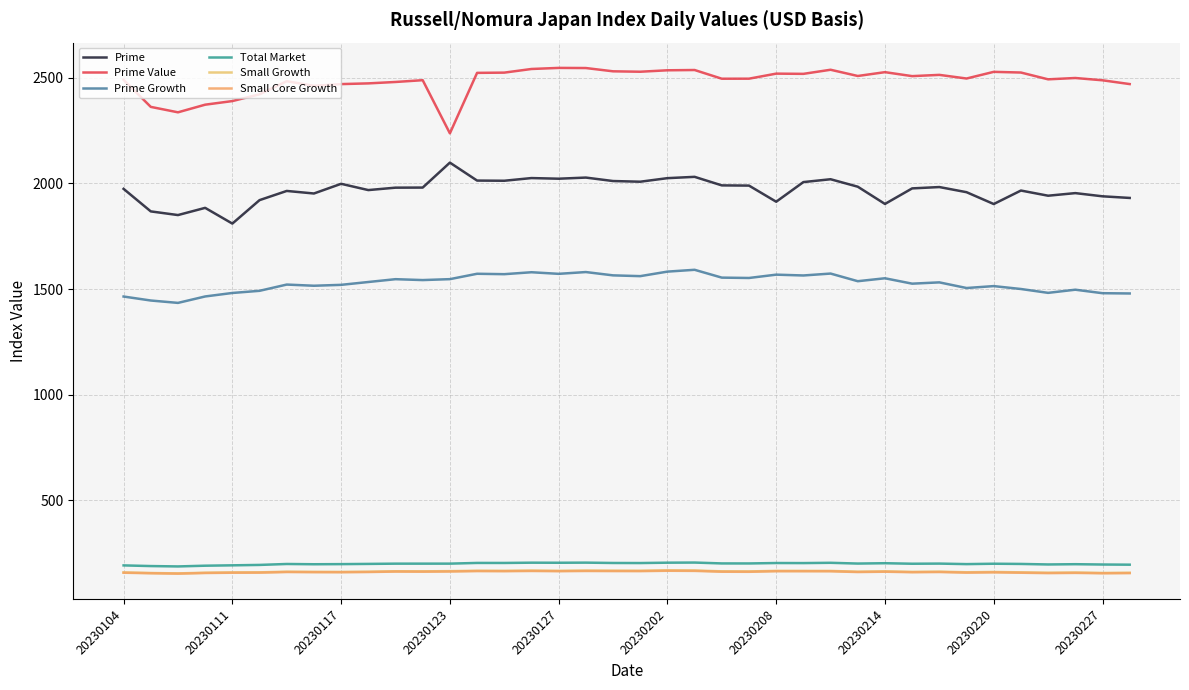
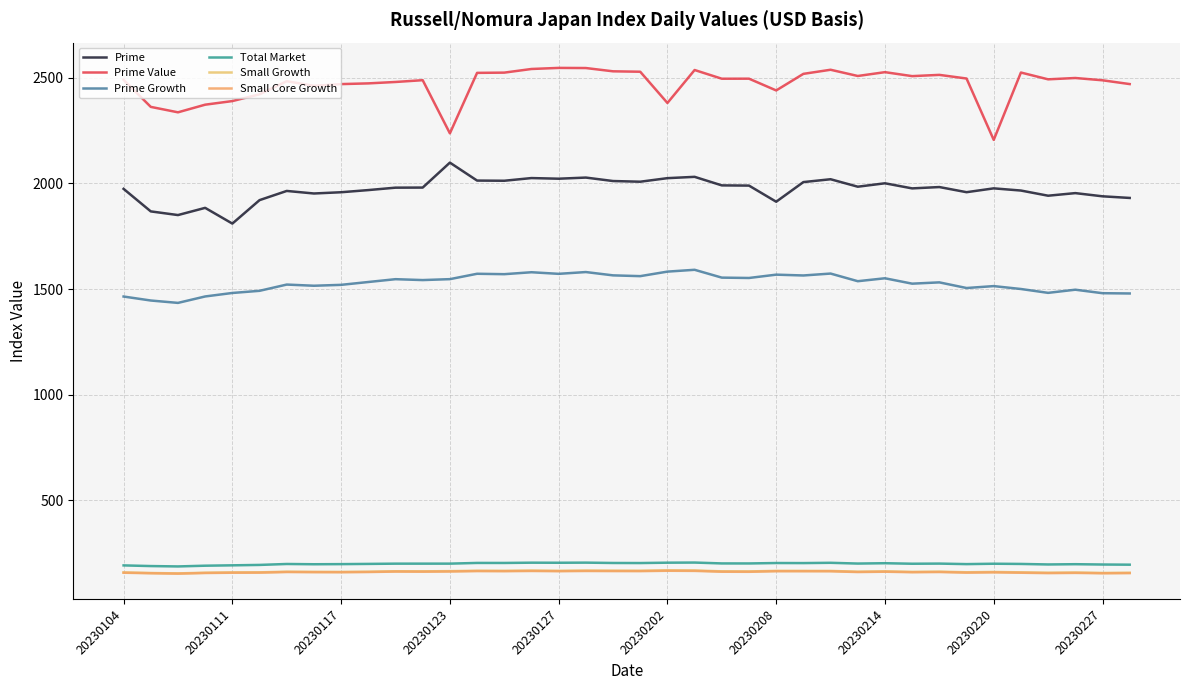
  {
    "Prime": {
      "20230104": 1970,
      "20230111": 1810,
-     "20230117": 2000,
+     "20230117": 1960,
      "20230123": 2100,
      "20230127": 2020,
      "20230202": 2020,
      "20230208": 1910,
-     "20230214": 1900,
-     "20230220": 1900,
+     "20230214": 2000,
+     "20230220": 1980,
      "20230227": 1940
    },
    "Prime Value": {
      "20230111": 2390,
      "20230123": 2240,
      "20230127": 2550,
-     "20230202": 2540,
-     "20230208": 2520,
+     "20230202": 2380,
+     "20230208": 2440,
      "20230214": 2530,
-     "20230220": 2530,
+     "20230220": 2210,
      "20230227": 2490
    }
  }
